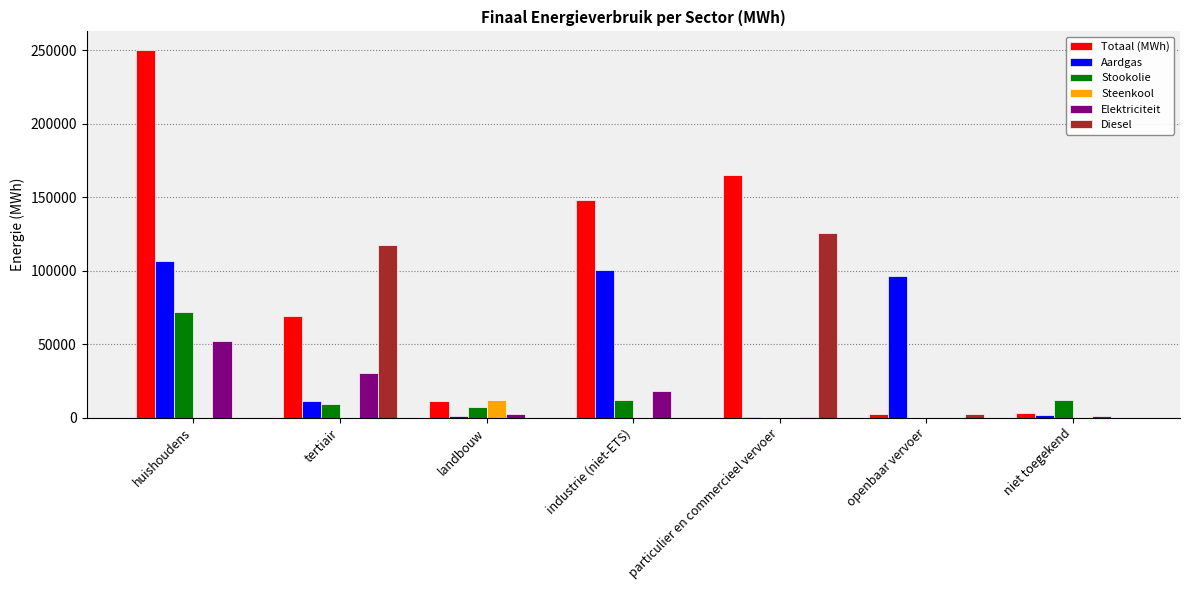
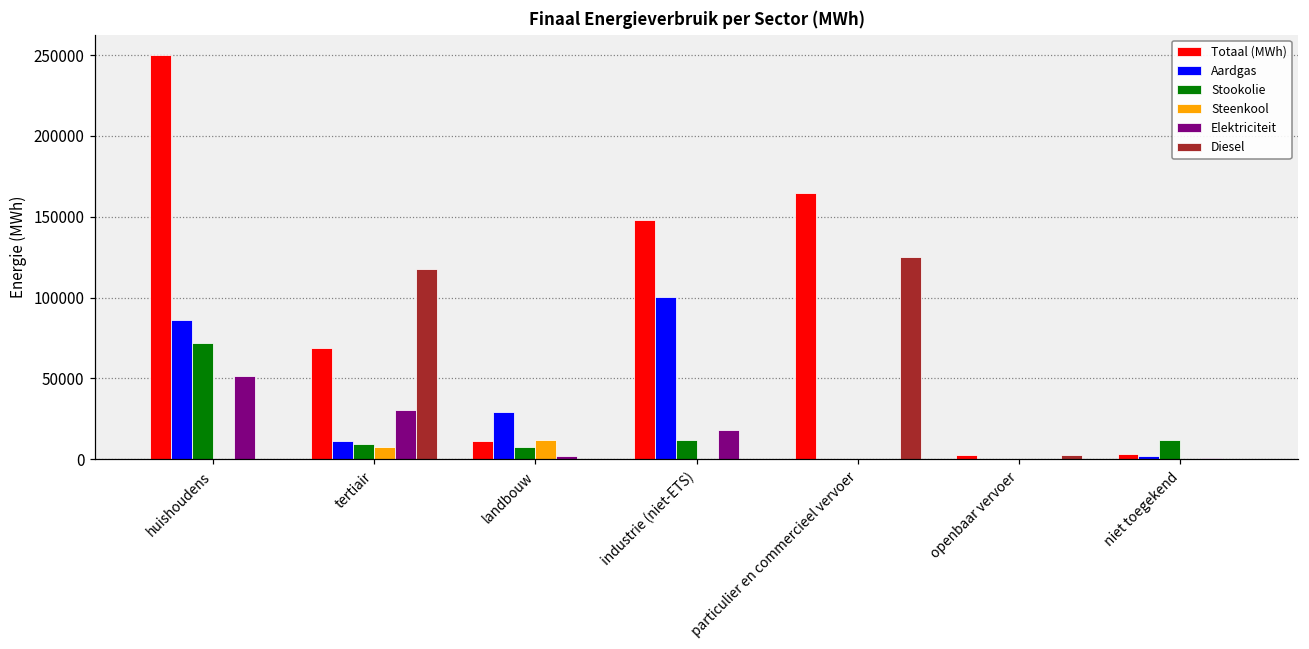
  {
    "Totaal (MWh)": {
      "huishoudens": 250000,
      "tertiair": 69000,
      "landbouw": 11000,
      "industrie (niet-ETS)": 148000,
      "particulier en commercieel vervoer": 165000,
      "openbaar vervoer": 3000,
      "niet toegekend": 3000
    },
    "Aardgas": {
-     "huishoudens": 107000,
+     "huishoudens": 86000,
      "tertiair": 11000,
-     "landbouw": 1000,
+     "landbouw": 29000,
      "industrie (niet-ETS)": 100000,
-     "openbaar vervoer": 97000,
+     "openbaar vervoer": 0,
      "niet toegekend": 2000
    },
    "Stookolie": {
      "huishoudens": 72000,
      "tertiair": 9000,
      "landbouw": 7000,
      "industrie (niet-ETS)": 12000,
      "particulier en commercieel vervoer": 0,
      "openbaar vervoer": 0,
      "niet toegekend": 12000
    },
    "Steenkool": {
      "huishoudens": 0,
-     "tertiair": 0,
+     "tertiair": 8000,
      "landbouw": 12000,
      "particulier en commercieel vervoer": 0,
      "openbaar vervoer": 0,
      "niet toegekend": 0
    },
    "Elektriciteit": {
      "huishoudens": 52000,
      "tertiair": 30000,
      "landbouw": 2000,
      "industrie (niet-ETS)": 18000,
      "openbaar vervoer": 0
    },
    "Diesel": {
      "huishoudens": 0,
      "tertiair": 118000,
      "landbouw": 0,
      "industrie (niet-ETS)": 0,
      "particulier en commercieel vervoer": 125000,
      "openbaar vervoer": 3000,
      "niet toegekend": 0
    }
  }
